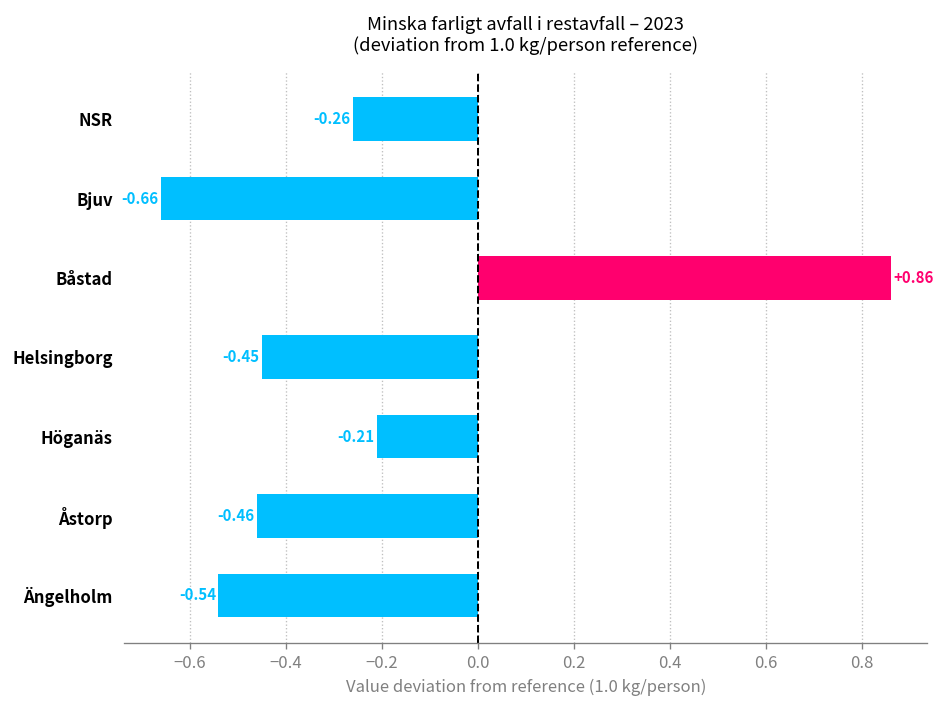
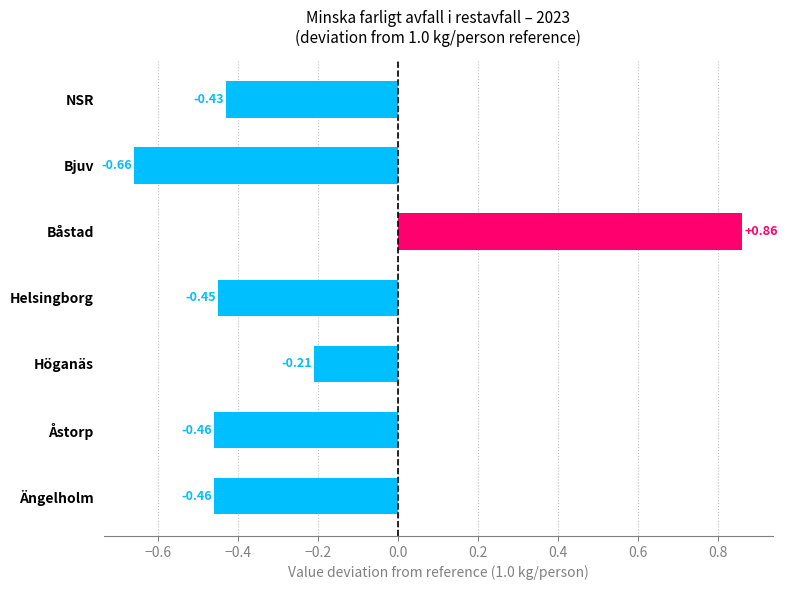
  {
-   "NSR": "-0.26",
+   "NSR": "-0.43",
    "Bjuv": "-0.66",
    "Båstad": "+0.86",
    "Helsingborg": "-0.45",
    "Höganäs": "-0.21",
    "Åstorp": "-0.46",
-   "Ängelholm": "-0.54"
+   "Ängelholm": "-0.46"
  }
